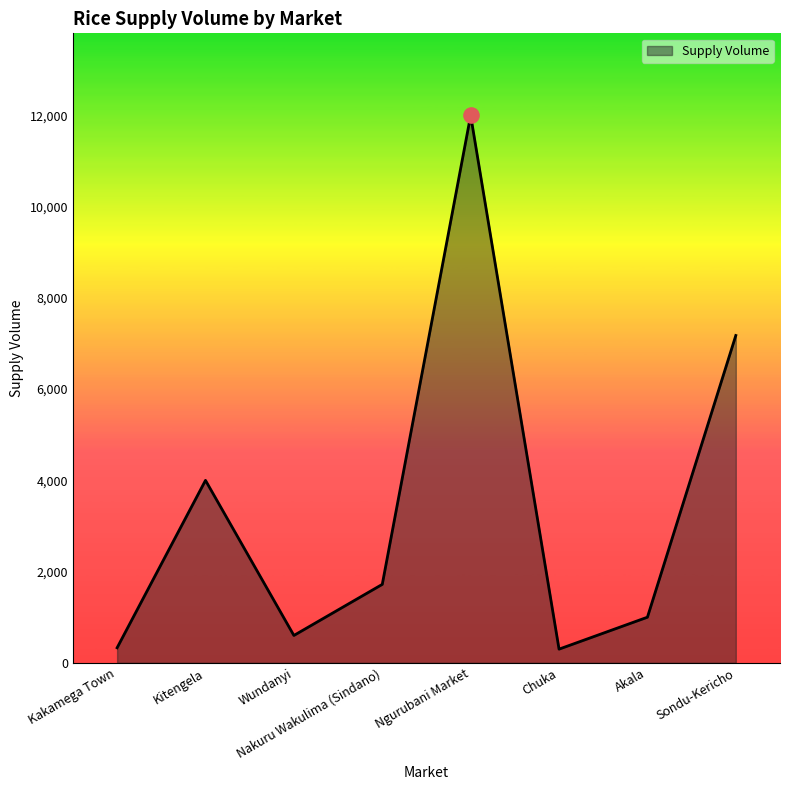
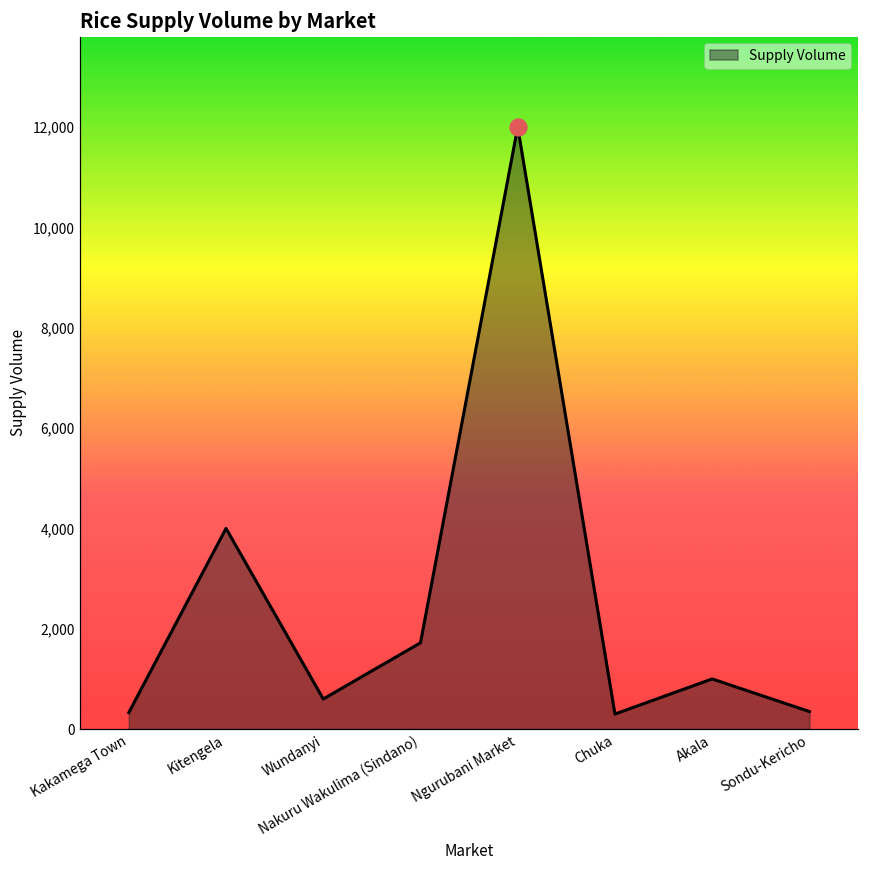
  {
    "Supply Volume": {
      "Kakamega Town": "300",
      "Kitengela": "4,000",
      "Wundanyi": "600",
      "Nakuru Wakulima (Sindano)": "1,700",
      "Chuka": "300",
      "Akala": "1,000",
-     "Sondu-Kericho": "7,200"
+     "Sondu-Kericho": "400"
    }
  }
